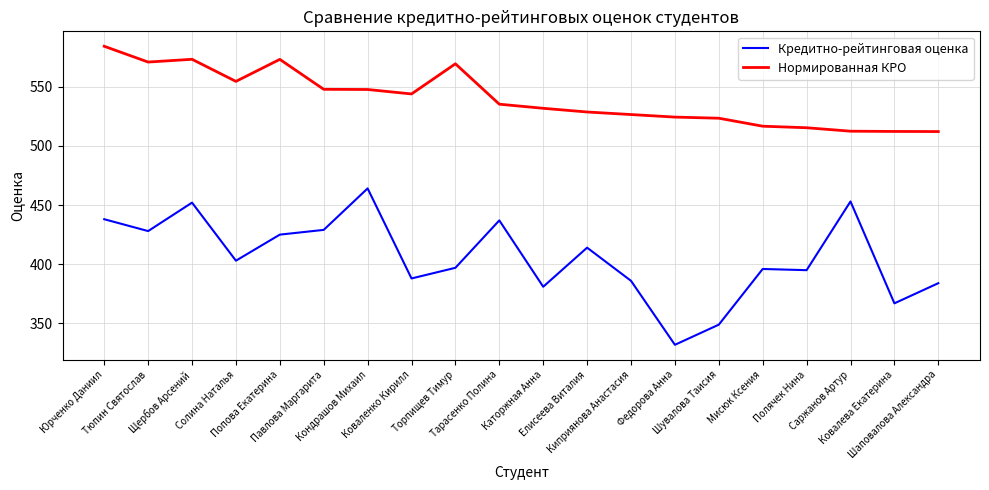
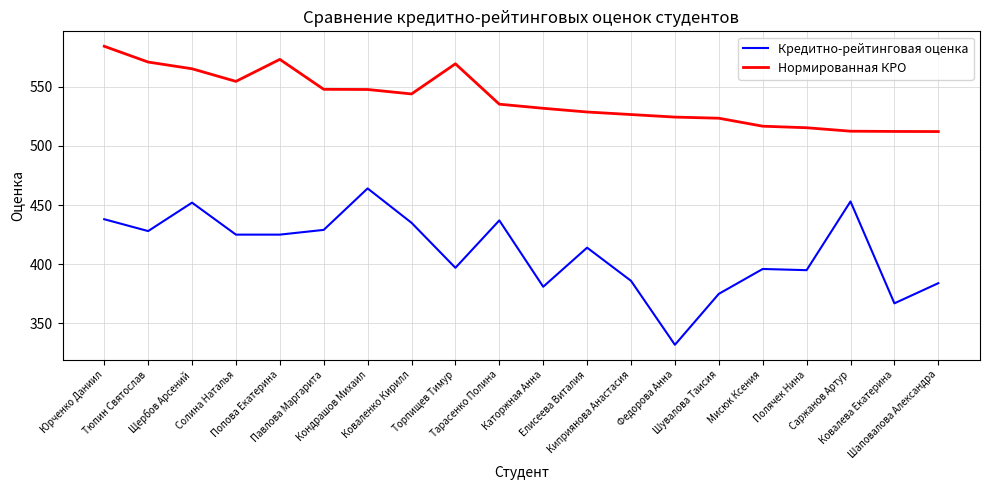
  {
    "Кредитно-рейтинговая оценка": {
      "Юрченко Даниил": 438,
      "Тюпин Святослав": 428,
      "Щербов Арсений": 452,
-     "Солина Наталья": 403,
+     "Солина Наталья": 425,
      "Попова Екатерина": 425,
      "Павлова Маргарита": 429,
      "Кондрашов Михаил": 464,
-     "Коваленко Кирилл": 388,
+     "Коваленко Кирилл": 435,
      "Торпищев Тимур": 397,
      "Тарасенко Полина": 437,
      "Каторжная Анна": 381,
      "Елисеева Виталия": 414,
      "Киприянова Анастасия": 386,
      "Федорова Анна": 332,
-     "Шувалова Таисия": 349,
+     "Шувалова Таисия": 375,
      "Мисюк Ксения": 396,
      "Полячек Нина": 395,
      "Саржанов Артур": 453,
      "Ковалева Екатерина": 367,
      "Шаповалова Александра": 384
    },
    "Нормированная КРО": {
      "Юрченко Даниил": 584,
      "Тюпин Святослав": 571,
-     "Щербов Арсений": 573,
+     "Щербов Арсений": 565,
      "Солина Наталья": 554,
      "Попова Екатерина": 573,
      "Павлова Маргарита": 548,
      "Кондрашов Михаил": 548,
      "Коваленко Кирилл": 544,
      "Торпищев Тимур": 569,
      "Тарасенко Полина": 535,
      "Каторжная Анна": 532,
      "Елисеева Виталия": 529,
      "Киприянова Анастасия": 526,
      "Федорова Анна": 524,
      "Шувалова Таисия": 523,
      "Мисюк Ксения": 517,
      "Полячек Нина": 515,
      "Саржанов Артур": 512,
      "Ковалева Екатерина": 512,
      "Шаповалова Александра": 512
    }
  }
